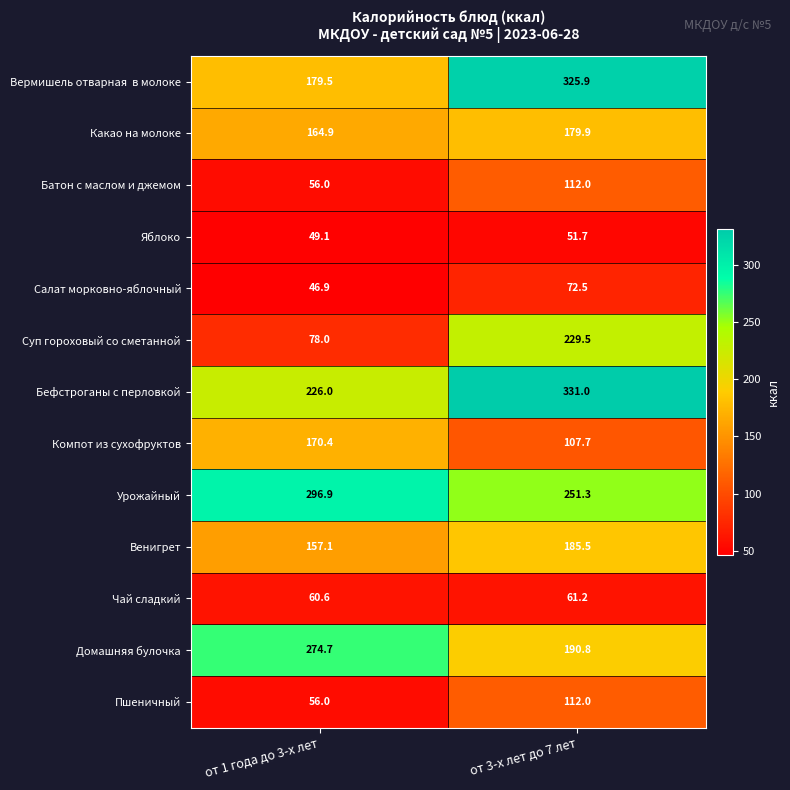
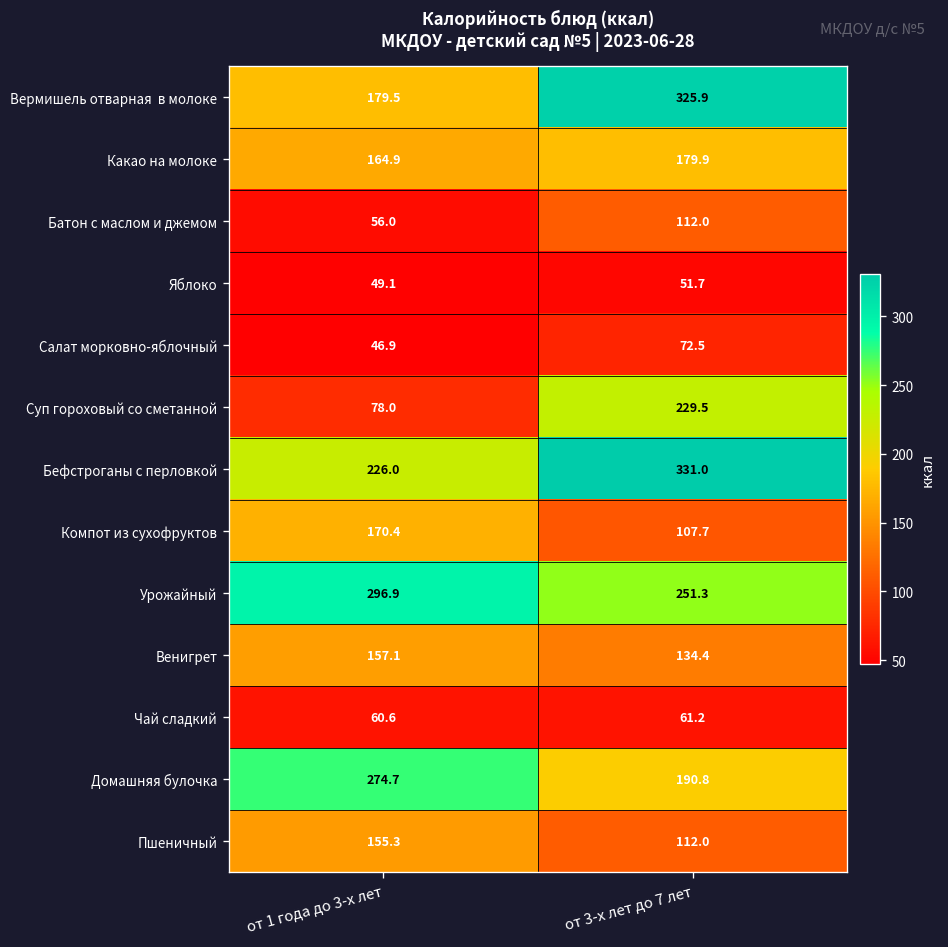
  {
    "Вермишель отварная в молоке": {
      "от 1 года до 3-х лет": 179.5,
      "от 3-х лет до 7 лет": 325.9
    },
    "Какао на молоке": {
      "от 1 года до 3-х лет": 164.9,
      "от 3-х лет до 7 лет": 179.9
    },
    "Батон с маслом и джемом": {
      "от 1 года до 3-х лет": 56.0,
      "от 3-х лет до 7 лет": 112.0
    },
    "Яблоко": {
      "от 1 года до 3-х лет": 49.1,
      "от 3-х лет до 7 лет": 51.7
    },
    "Салат морковно-яблочный": {
      "от 1 года до 3-х лет": 46.9,
      "от 3-х лет до 7 лет": 72.5
    },
    "Суп гороховый со сметанной": {
      "от 1 года до 3-х лет": 78.0,
      "от 3-х лет до 7 лет": 229.5
    },
    "Бефстроганы с перловкой": {
      "от 1 года до 3-х лет": 226.0,
      "от 3-х лет до 7 лет": 331.0
    },
    "Компот из сухофруктов": {
      "от 1 года до 3-х лет": 170.4,
      "от 3-х лет до 7 лет": 107.7
    },
    "Урожайный": {
      "от 1 года до 3-х лет": 296.9,
      "от 3-х лет до 7 лет": 251.3
    },
    "Венигрет": {
      "от 1 года до 3-х лет": 157.1,
-     "от 3-х лет до 7 лет": 185.5
+     "от 3-х лет до 7 лет": 134.4
    },
    "Чай сладкий": {
      "от 1 года до 3-х лет": 60.6,
      "от 3-х лет до 7 лет": 61.2
    },
    "Домашняя булочка": {
      "от 1 года до 3-х лет": 274.7,
      "от 3-х лет до 7 лет": 190.8
    },
    "Пшеничный": {
-     "от 1 года до 3-х лет": 56.0,
+     "от 1 года до 3-х лет": 155.3,
      "от 3-х лет до 7 лет": 112.0
    }
  }
